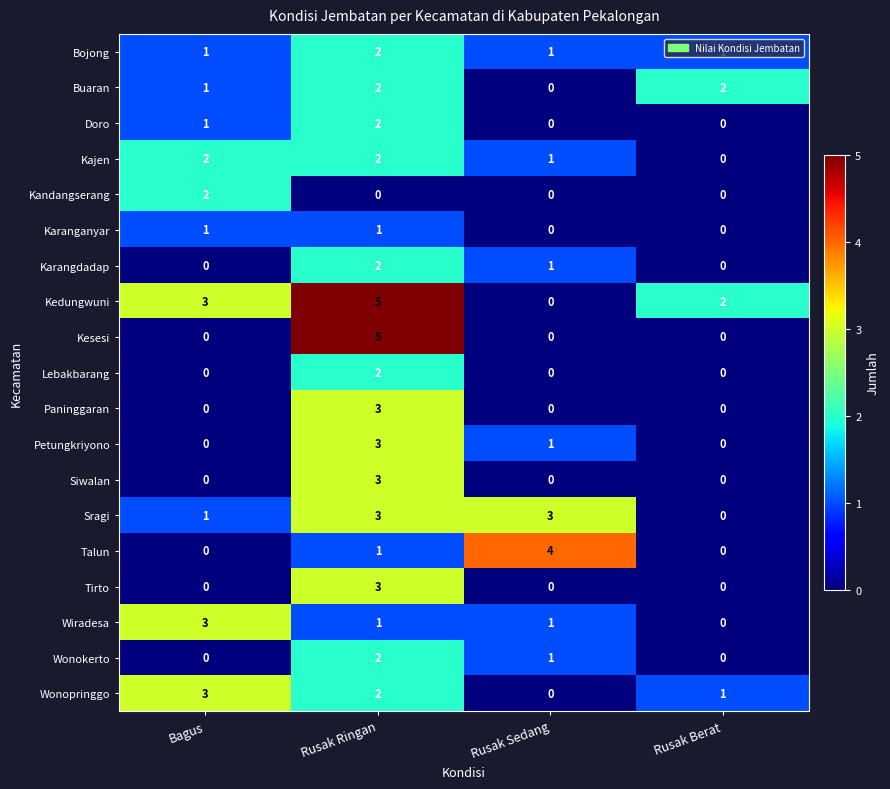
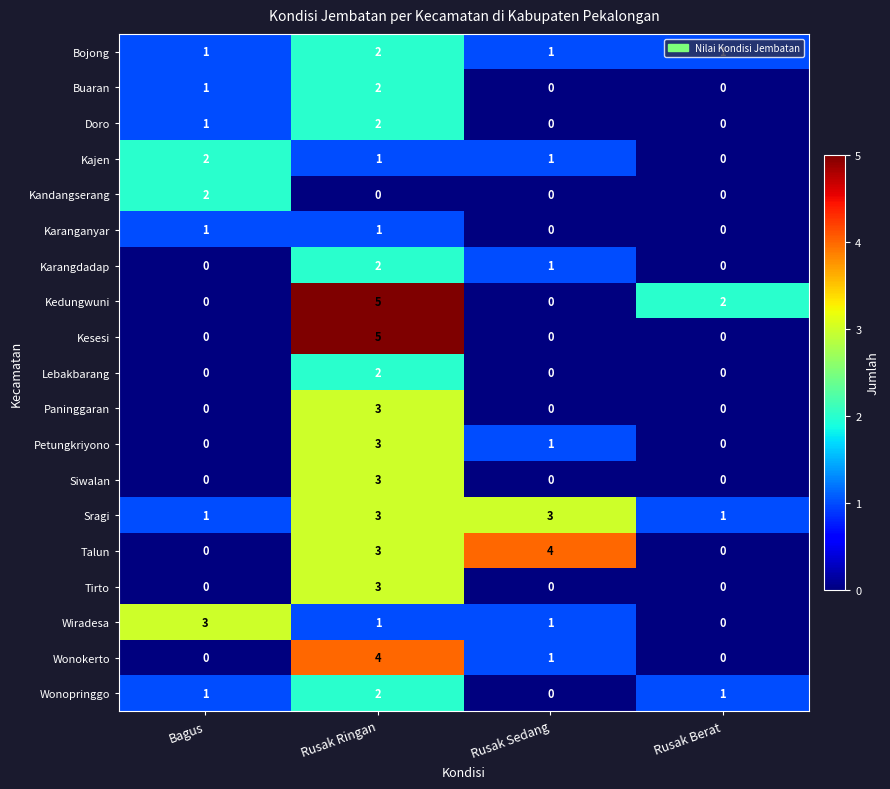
  {
    "Bojong": {
      "Bagus": 1,
      "Rusak Ringan": 2,
      "Rusak Sedang": 1
    },
    "Buaran": {
      "Bagus": 1,
      "Rusak Ringan": 2,
      "Rusak Sedang": 0,
-     "Rusak Berat": 2
+     "Rusak Berat": 0
    },
    "Doro": {
      "Bagus": 1,
      "Rusak Ringan": 2,
      "Rusak Sedang": 0,
      "Rusak Berat": 0
    },
    "Kajen": {
      "Bagus": 2,
-     "Rusak Ringan": 2,
+     "Rusak Ringan": 1,
      "Rusak Sedang": 1,
      "Rusak Berat": 0
    },
    "Kandangserang": {
      "Bagus": 2,
      "Rusak Ringan": 0,
      "Rusak Sedang": 0,
      "Rusak Berat": 0
    },
    "Karanganyar": {
      "Bagus": 1,
      "Rusak Ringan": 1,
      "Rusak Sedang": 0,
      "Rusak Berat": 0
    },
    "Karangdadap": {
      "Bagus": 0,
      "Rusak Ringan": 2,
      "Rusak Sedang": 1,
      "Rusak Berat": 0
    },
    "Kedungwuni": {
-     "Bagus": 3,
+     "Bagus": 0,
      "Rusak Ringan": 5,
      "Rusak Sedang": 0,
      "Rusak Berat": 2
    },
    "Kesesi": {
      "Bagus": 0,
      "Rusak Ringan": 5,
      "Rusak Sedang": 0,
      "Rusak Berat": 0
    },
    "Lebakbarang": {
      "Bagus": 0,
      "Rusak Ringan": 2,
      "Rusak Sedang": 0,
      "Rusak Berat": 0
    },
    "Paninggaran": {
      "Bagus": 0,
      "Rusak Ringan": 3,
      "Rusak Sedang": 0,
      "Rusak Berat": 0
    },
    "Petungkriyono": {
      "Bagus": 0,
      "Rusak Ringan": 3,
      "Rusak Sedang": 1,
      "Rusak Berat": 0
    },
    "Siwalan": {
      "Bagus": 0,
      "Rusak Ringan": 3,
      "Rusak Sedang": 0,
      "Rusak Berat": 0
    },
    "Sragi": {
      "Bagus": 1,
      "Rusak Ringan": 3,
      "Rusak Sedang": 3,
-     "Rusak Berat": 0
+     "Rusak Berat": 1
    },
    "Talun": {
      "Bagus": 0,
-     "Rusak Ringan": 1,
+     "Rusak Ringan": 3,
      "Rusak Sedang": 4,
      "Rusak Berat": 0
    },
    "Tirto": {
      "Bagus": 0,
      "Rusak Ringan": 3,
      "Rusak Sedang": 0,
      "Rusak Berat": 0
    },
    "Wiradesa": {
      "Bagus": 3,
      "Rusak Ringan": 1,
      "Rusak Sedang": 1,
      "Rusak Berat": 0
    },
    "Wonokerto": {
      "Bagus": 0,
-     "Rusak Ringan": 2,
+     "Rusak Ringan": 4,
      "Rusak Sedang": 1,
      "Rusak Berat": 0
    },
    "Wonopringgo": {
-     "Bagus": 3,
+     "Bagus": 1,
      "Rusak Ringan": 2,
      "Rusak Sedang": 0,
      "Rusak Berat": 1
    }
  }
